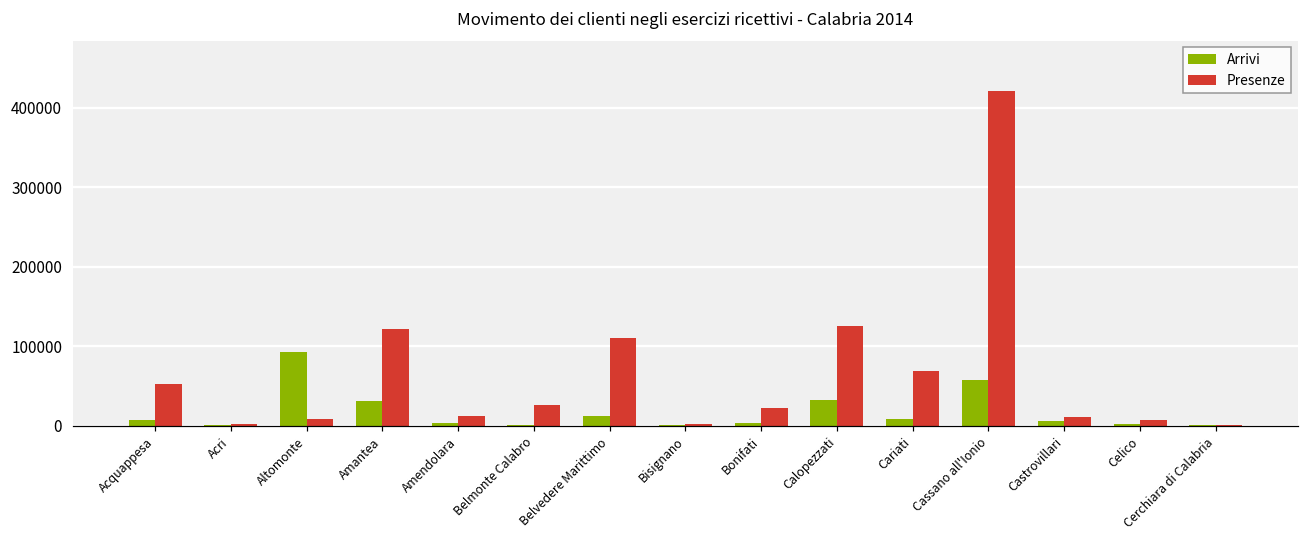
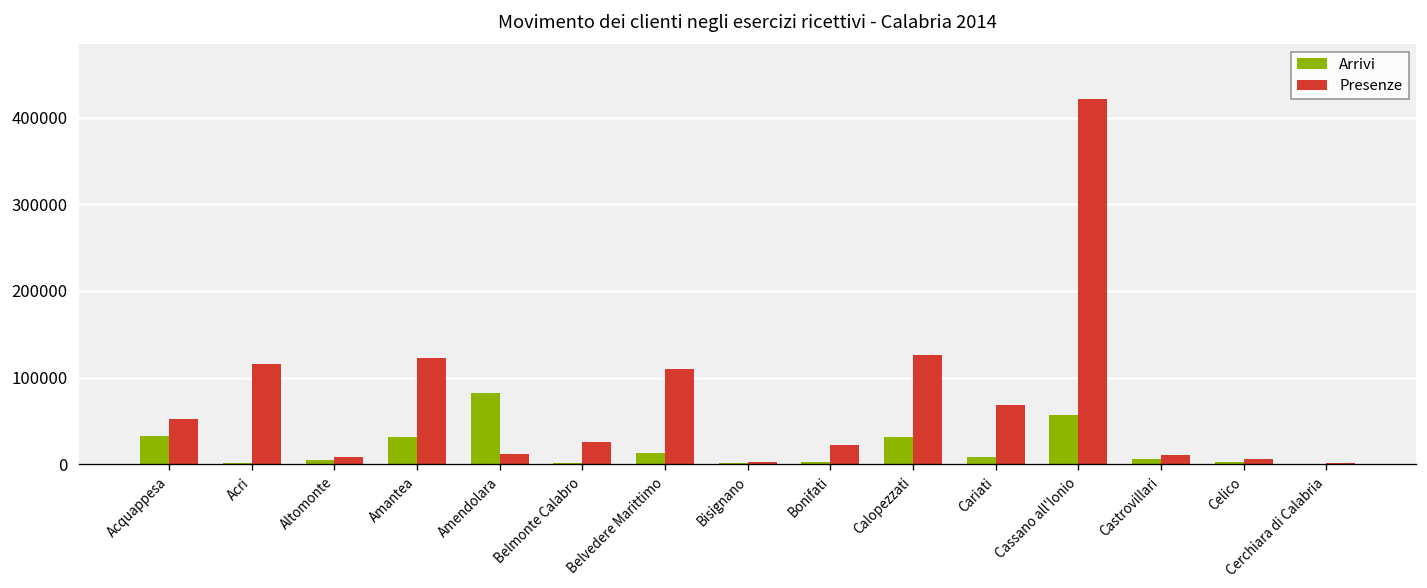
  {
    "Arrivi": {
-     "Acquappesa": 10000,
-     "Altomonte": 90000,
+     "Acquappesa": 30000,
+     "Altomonte": 0,
      "Amantea": 30000,
-     "Amendolara": 0,
+     "Amendolara": 80000,
      "Belvedere Marittimo": 10000,
      "Calopezzati": 30000,
      "Cariati": 10000,
      "Cassano all'Ionio": 60000,
      "Castrovillari": 10000
    },
    "Presenze": {
      "Acquappesa": 50000,
-     "Acri": 0,
+     "Acri": 120000,
      "Altomonte": 10000,
      "Amantea": 120000,
      "Amendolara": 10000,
      "Belmonte Calabro": 30000,
      "Belvedere Marittimo": 110000,
      "Bonifati": 20000,
      "Calopezzati": 130000,
      "Cariati": 70000,
      "Cassano all'Ionio": 420000,
      "Castrovillari": 10000,
      "Celico": 10000
    }
  }
